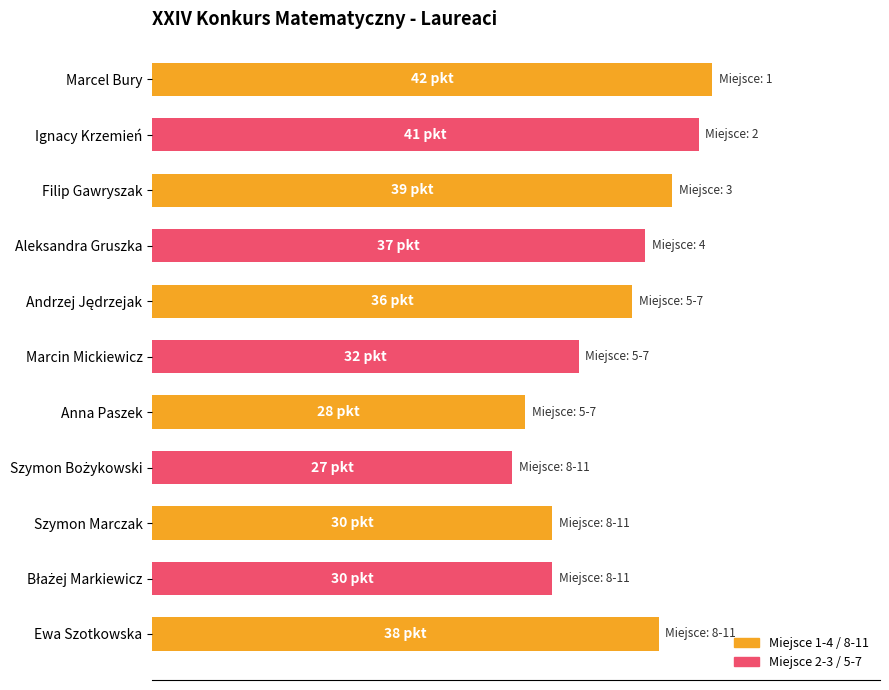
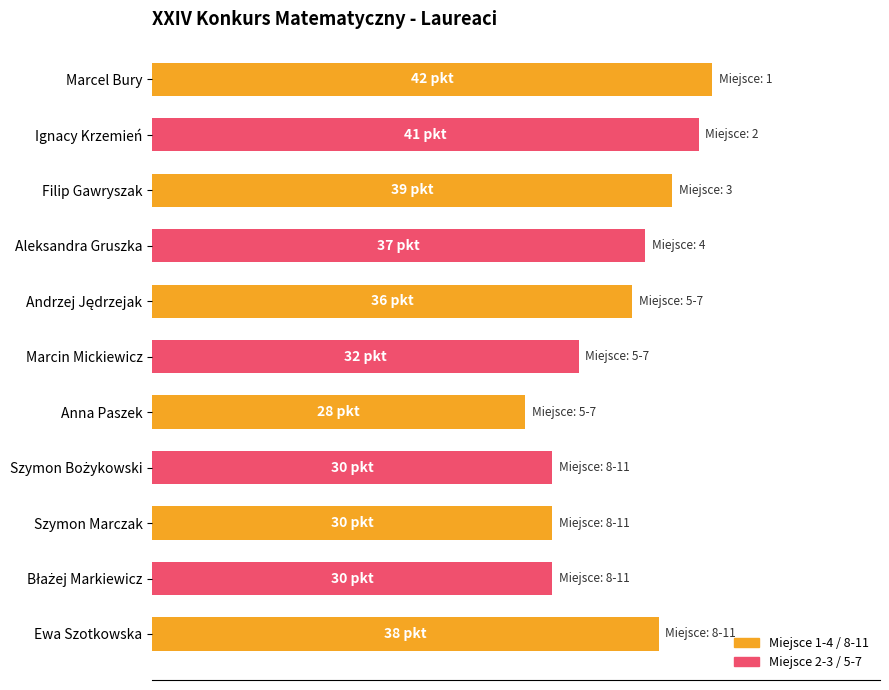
  {
    "Marcel Bury": 42,
    "Ignacy Krzemień": 41,
    "Filip Gawryszak": 39,
    "Aleksandra Gruszka": 37,
    "Andrzej Jędrzejak": 36,
    "Marcin Mickiewicz": 32,
    "Anna Paszek": 28,
-   "Szymon Bożykowski": 27,
+   "Szymon Bożykowski": 30,
    "Szymon Marczak": 30,
    "Błażej Markiewicz": 30,
    "Ewa Szotkowska": 38
  }
